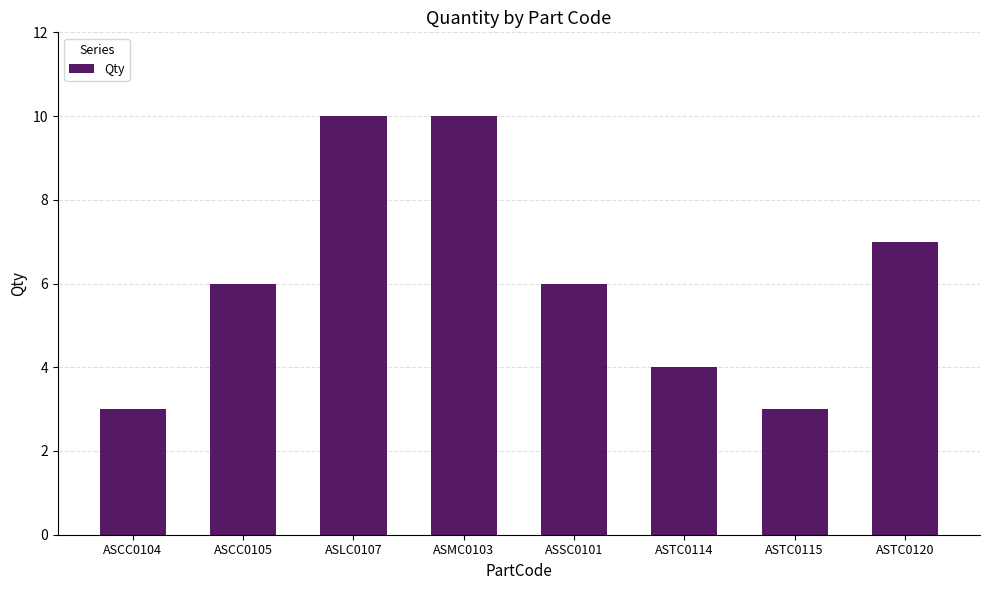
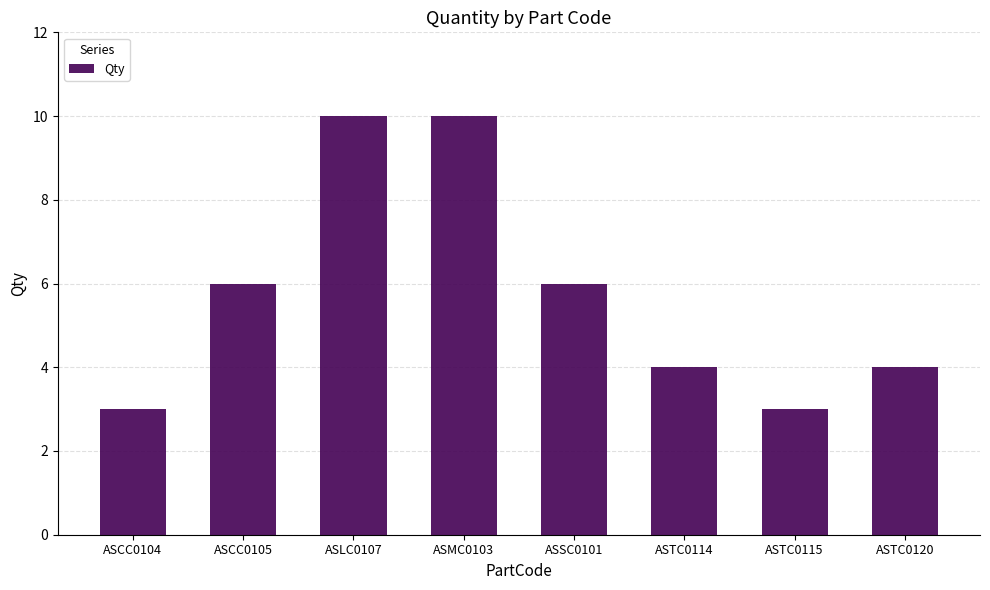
  {
    "ASCC0104": 3,
    "ASCC0105": 6,
    "ASLC0107": 10,
    "ASMC0103": 10,
    "ASSC0101": 6,
    "ASTC0114": 4,
    "ASTC0115": 3,
-   "ASTC0120": 7
+   "ASTC0120": 4
  }
